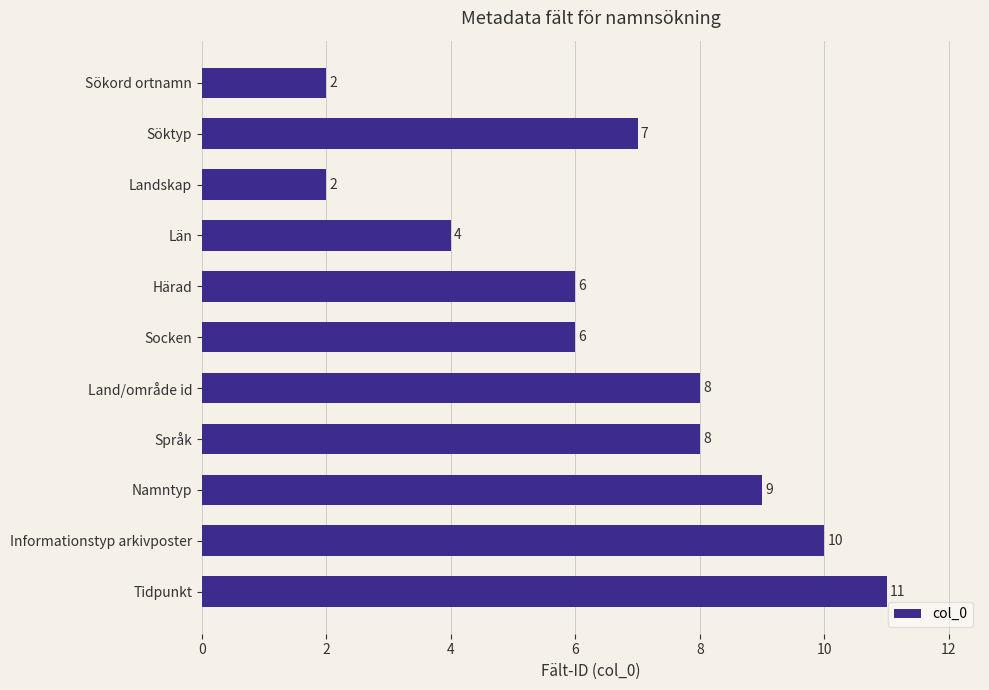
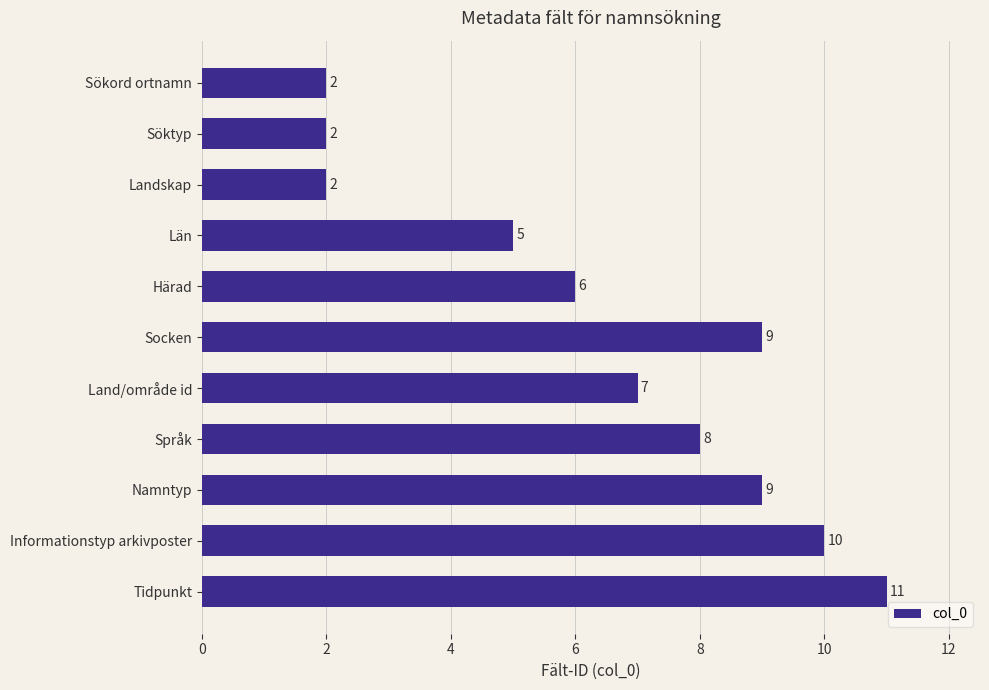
  {
    "Sökord ortnamn": 2,
-   "Söktyp": 7,
+   "Söktyp": 2,
    "Landskap": 2,
-   "Län": 4,
+   "Län": 5,
    "Härad": 6,
-   "Socken": 6,
-   "Land/område id": 8,
+   "Socken": 9,
+   "Land/område id": 7,
    "Språk": 8,
    "Namntyp": 9,
    "Informationstyp arkivposter": 10,
    "Tidpunkt": 11
  }
